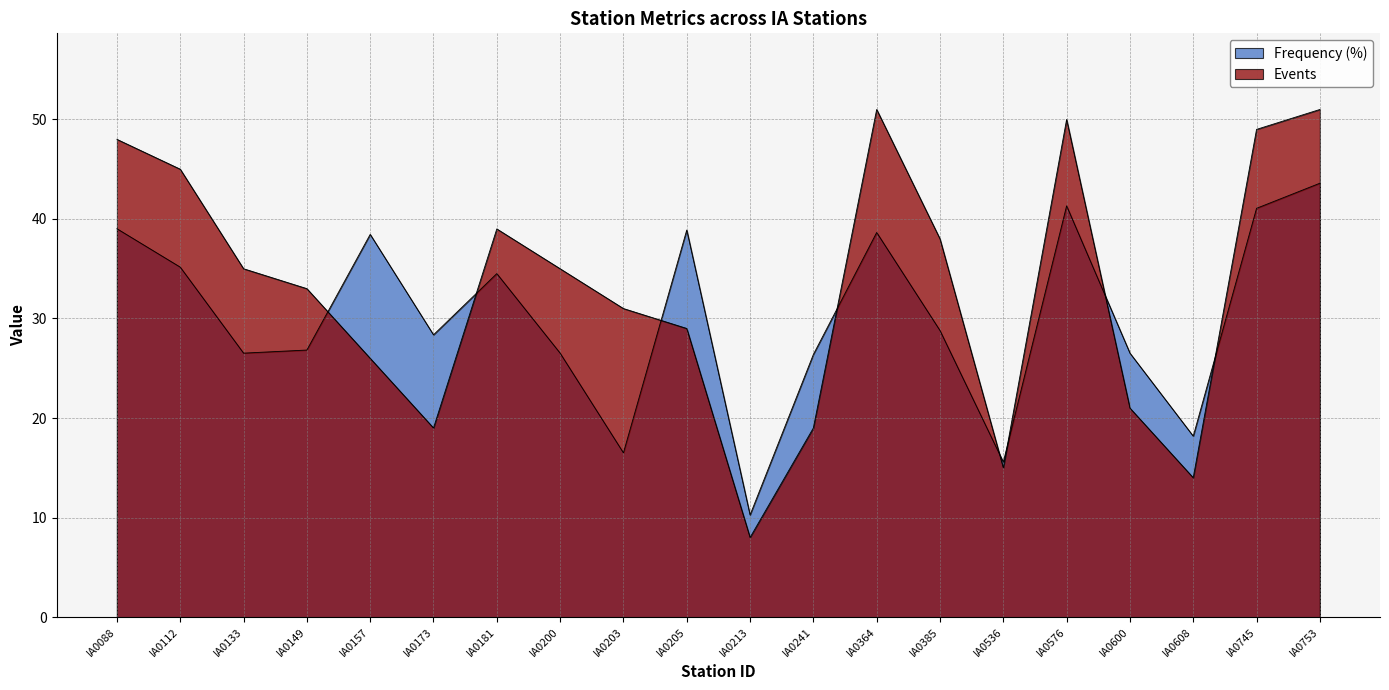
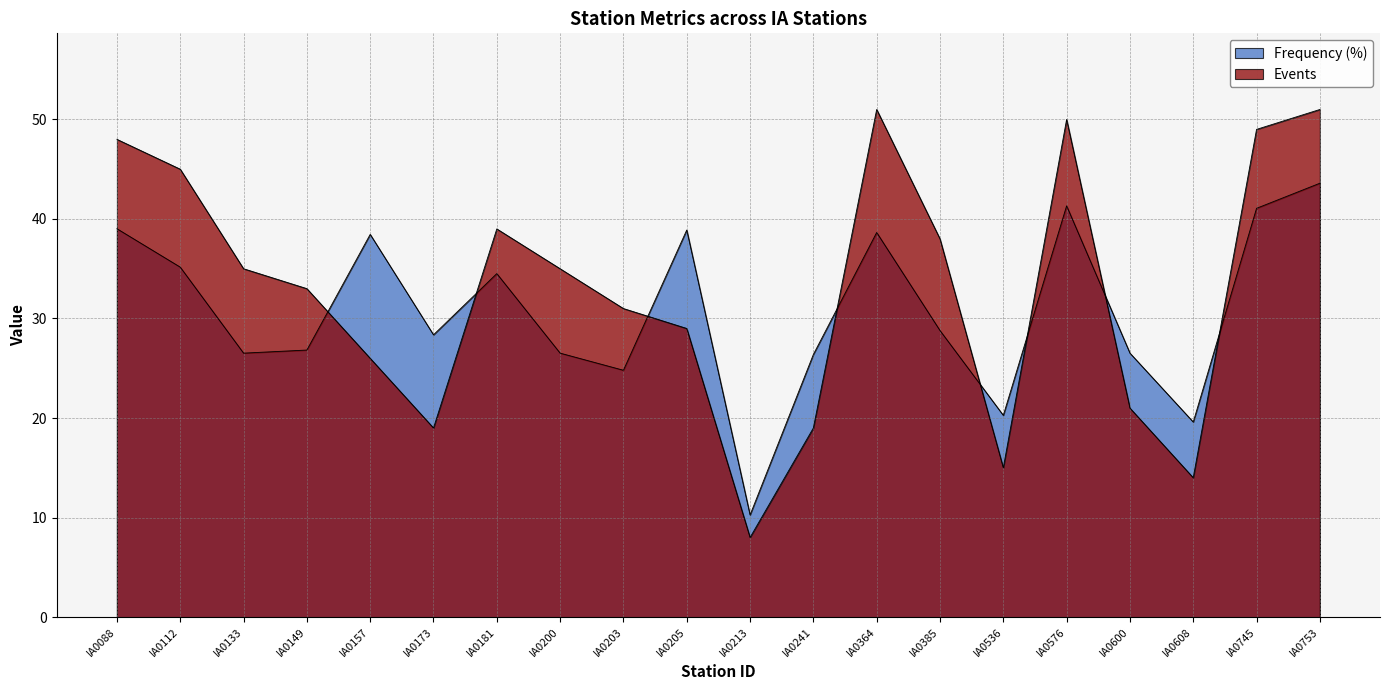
  {
    "Frequency (%)": {
      "IA0088": 39,
      "IA0112": 35,
      "IA0133": 27,
      "IA0149": 27,
      "IA0157": 38,
      "IA0173": 28,
      "IA0181": 35,
      "IA0200": 27,
-     "IA0203": 17,
+     "IA0203": 25,
      "IA0205": 39,
      "IA0213": 10,
      "IA0241": 26,
      "IA0364": 39,
      "IA0385": 29,
-     "IA0536": 16,
+     "IA0536": 20,
      "IA0576": 41,
      "IA0600": 27,
-     "IA0608": 18,
+     "IA0608": 20,
      "IA0745": 41,
      "IA0753": 44
    },
    "Events": {
      "IA0088": 48,
      "IA0112": 45,
      "IA0133": 35,
      "IA0149": 33,
      "IA0157": 26,
      "IA0173": 19,
      "IA0181": 39,
      "IA0200": 35,
      "IA0203": 31,
      "IA0205": 29,
      "IA0213": 8,
      "IA0241": 19,
      "IA0364": 51,
      "IA0385": 38,
      "IA0536": 15,
      "IA0576": 50,
      "IA0600": 21,
      "IA0608": 14,
      "IA0745": 49,
      "IA0753": 51
    }
  }
